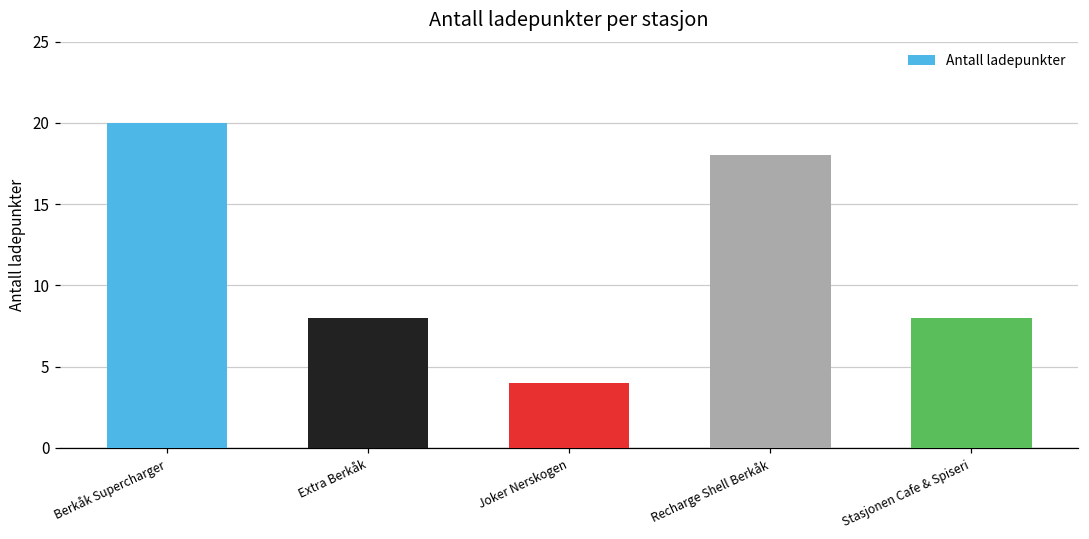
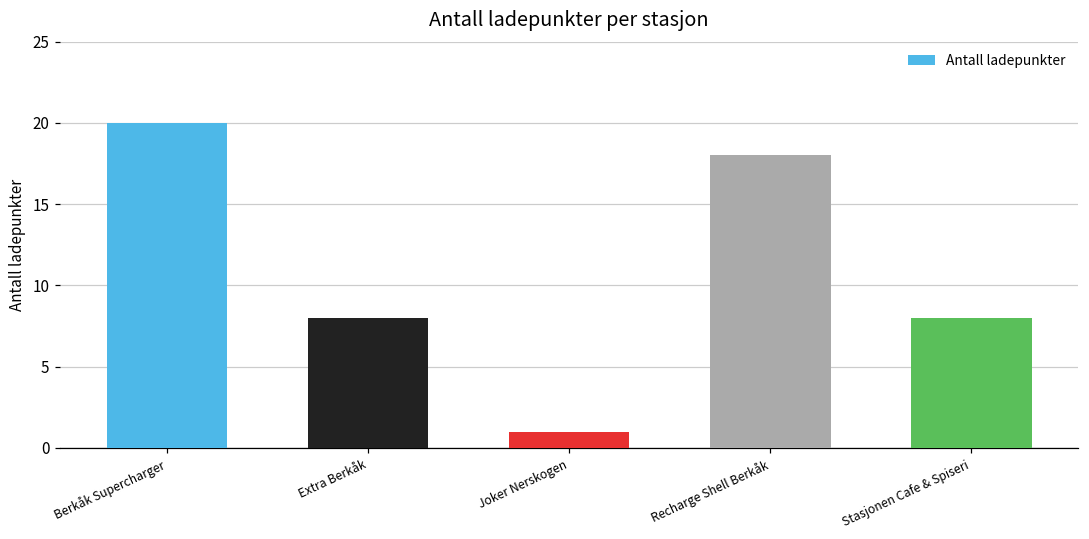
  {
    "Berkåk Supercharger": 20,
    "Extra Berkåk": 8,
-   "Joker Nerskogen": 4,
+   "Joker Nerskogen": 1,
    "Recharge Shell Berkåk": 18,
    "Stasjonen Cafe & Spiseri": 8
  }
